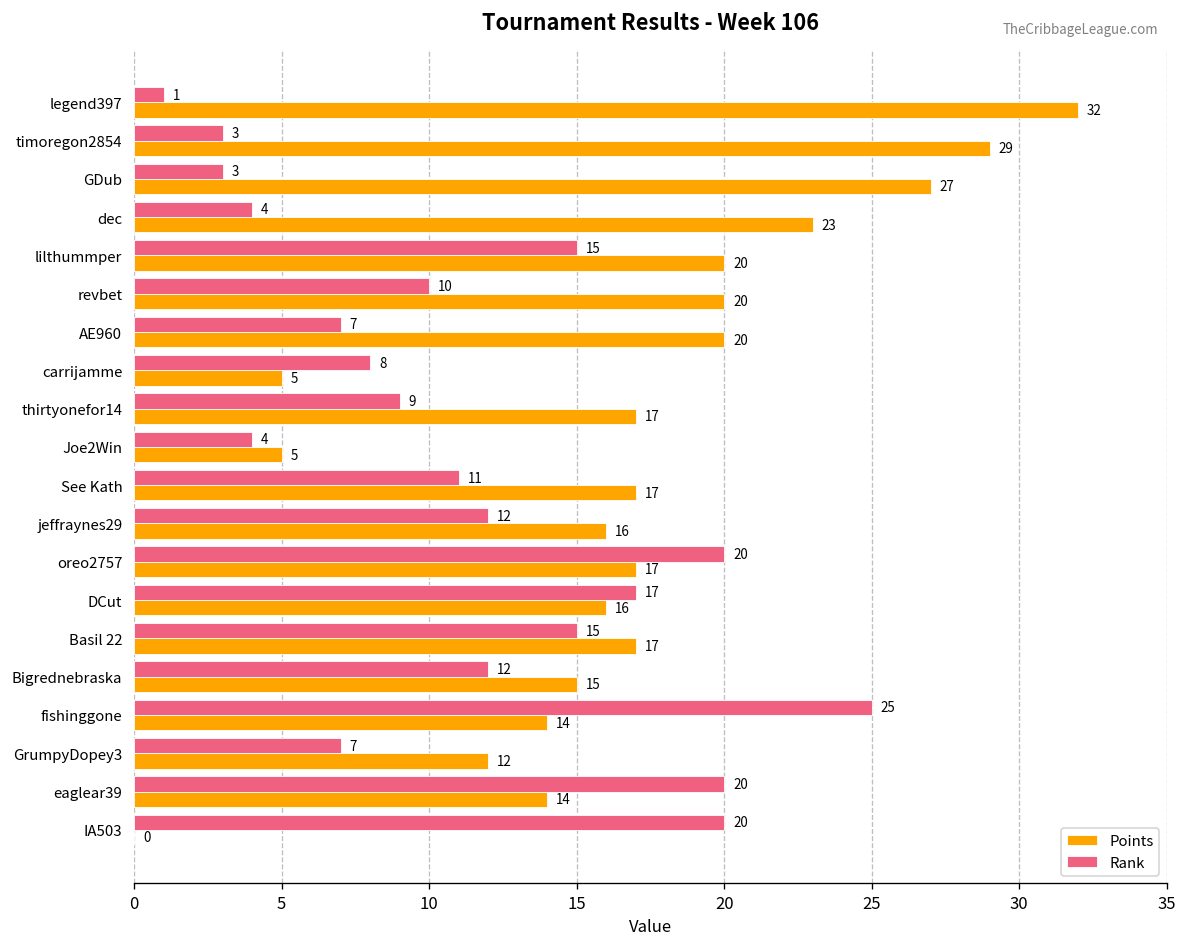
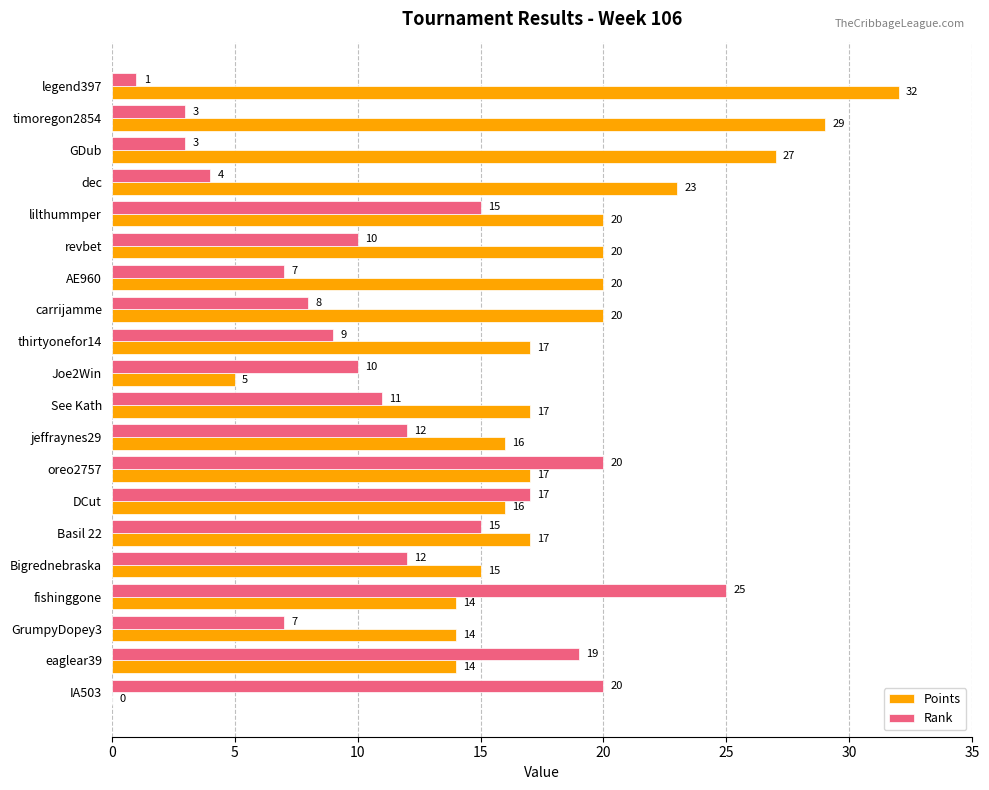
  {
    "Points": {
      "legend397": 32,
      "timoregon2854": 29,
      "GDub": 27,
      "dec": 23,
      "lilthummper": 20,
      "revbet": 20,
      "AE960": 20,
-     "carrijamme": 5,
+     "carrijamme": 20,
      "thirtyonefor14": 17,
      "Joe2Win": 5,
      "See Kath": 17,
      "jeffraynes29": 16,
      "oreo2757": 17,
      "DCut": 16,
      "Basil 22": 17,
      "Bigrednebraska": 15,
      "fishinggone": 14,
-     "GrumpyDopey3": 12,
+     "GrumpyDopey3": 14,
      "eaglear39": 14,
      "IA503": 0
    },
    "Rank": {
      "legend397": 1,
      "timoregon2854": 3,
      "GDub": 3,
      "dec": 4,
      "lilthummper": 15,
      "revbet": 10,
      "AE960": 7,
      "carrijamme": 8,
      "thirtyonefor14": 9,
-     "Joe2Win": 4,
+     "Joe2Win": 10,
      "See Kath": 11,
      "jeffraynes29": 12,
      "oreo2757": 20,
      "DCut": 17,
      "Basil 22": 15,
      "Bigrednebraska": 12,
      "fishinggone": 25,
      "GrumpyDopey3": 7,
-     "eaglear39": 20,
+     "eaglear39": 19,
      "IA503": 20
    }
  }
